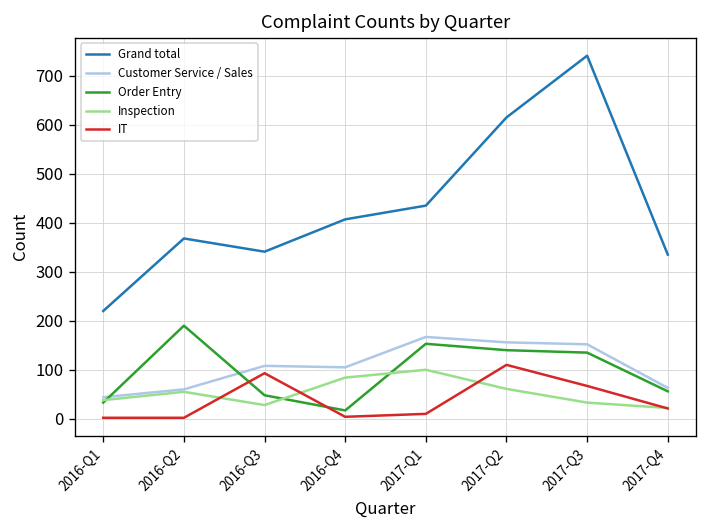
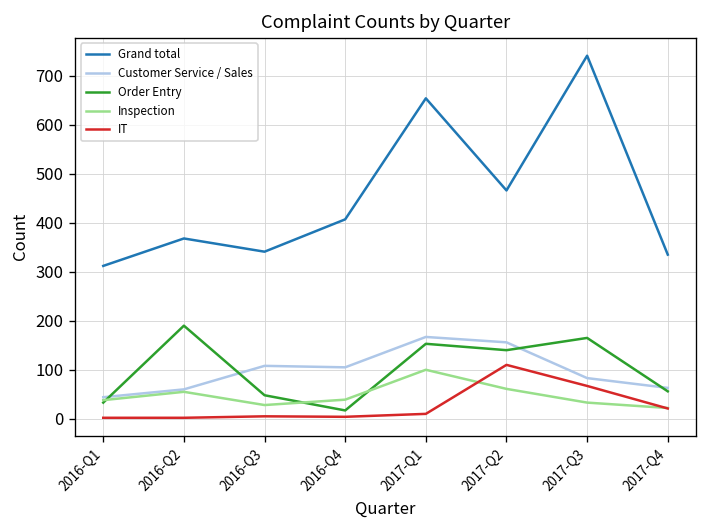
  {
    "Grand total": {
-     "2016-Q1": 220,
+     "2016-Q1": 310,
      "2016-Q2": 370,
      "2016-Q3": 340,
      "2016-Q4": 410,
-     "2017-Q1": 440,
-     "2017-Q2": 620,
+     "2017-Q1": 650,
+     "2017-Q2": 470,
      "2017-Q3": 740,
      "2017-Q4": 340
    },
    "Customer Service / Sales": {
      "2016-Q3": 110,
      "2016-Q4": 110,
      "2017-Q1": 170,
      "2017-Q2": 160,
-     "2017-Q3": 150,
+     "2017-Q3": 80,
      "2017-Q4": 60
    },
    "Order Entry": {
      "2016-Q2": 190,
      "2016-Q3": 50,
      "2016-Q4": 20,
      "2017-Q1": 150,
      "2017-Q2": 140,
-     "2017-Q3": 140,
+     "2017-Q3": 170,
      "2017-Q4": 60
    },
    "Inspection": {
      "2016-Q3": 30,
-     "2016-Q4": 80,
+     "2016-Q4": 40,
      "2017-Q1": 100,
      "2017-Q2": 60,
      "2017-Q3": 30
    },
    "IT": {
      "2016-Q1": 0,
      "2016-Q2": 0,
-     "2016-Q3": 90,
+     "2016-Q3": 10,
      "2016-Q4": 0,
      "2017-Q1": 10,
      "2017-Q2": 110,
      "2017-Q3": 70
    }
  }
